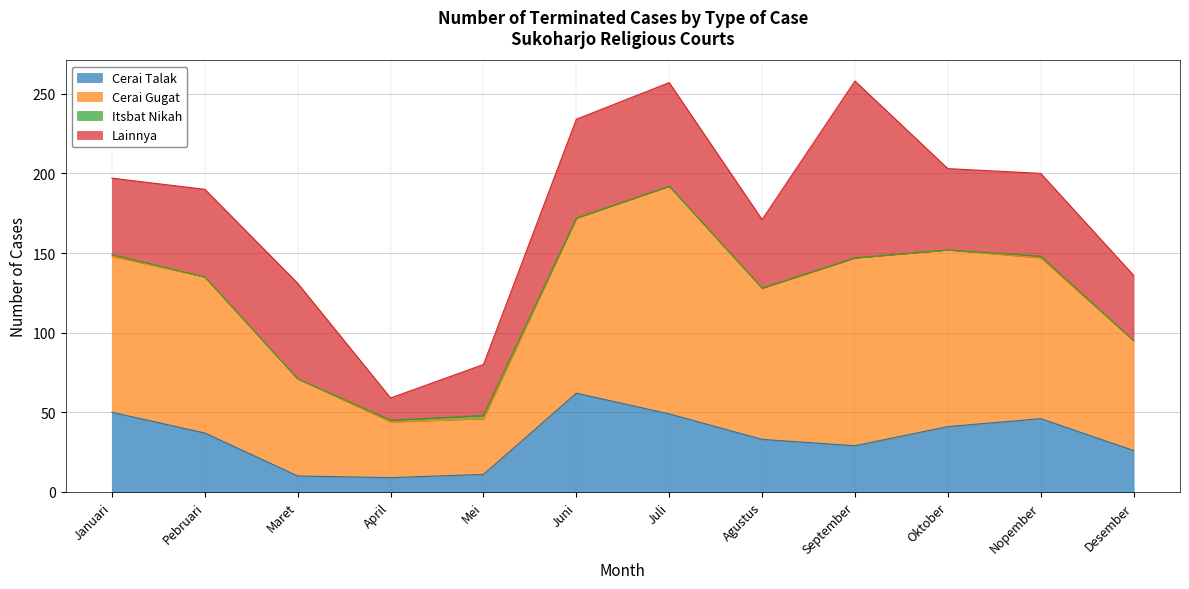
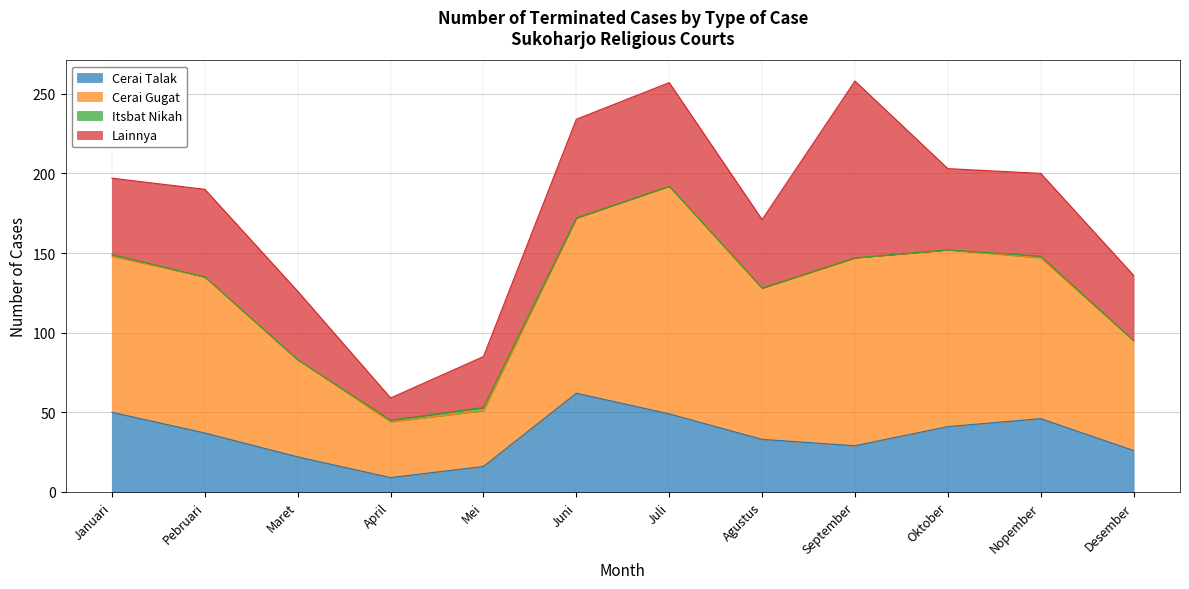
  {
    "Cerai Talak": {
      "Januari": 50,
      "Pebruari": 37,
-     "Maret": 10,
+     "Maret": 22,
      "April": 9,
-     "Mei": 11,
+     "Mei": 16,
      "Juni": 62,
      "Juli": 49,
      "Agustus": 33,
      "September": 29,
      "Oktober": 41,
      "Nopember": 46,
      "Desember": 26
    },
    "Cerai Gugat": {
      "Mei": 35
    },
    "Itsbat Nikah": {
      "Mei": 2
    },
    "Lainnya": {
      "Januari": 48,
      "Pebruari": 55,
-     "Maret": 60,
+     "Maret": 43,
      "April": 14,
      "Mei": 32,
      "Juni": 62,
      "Juli": 65,
      "Agustus": 43,
      "September": 111,
      "Oktober": 51,
      "Nopember": 52,
      "Desember": 41
    }
  }
